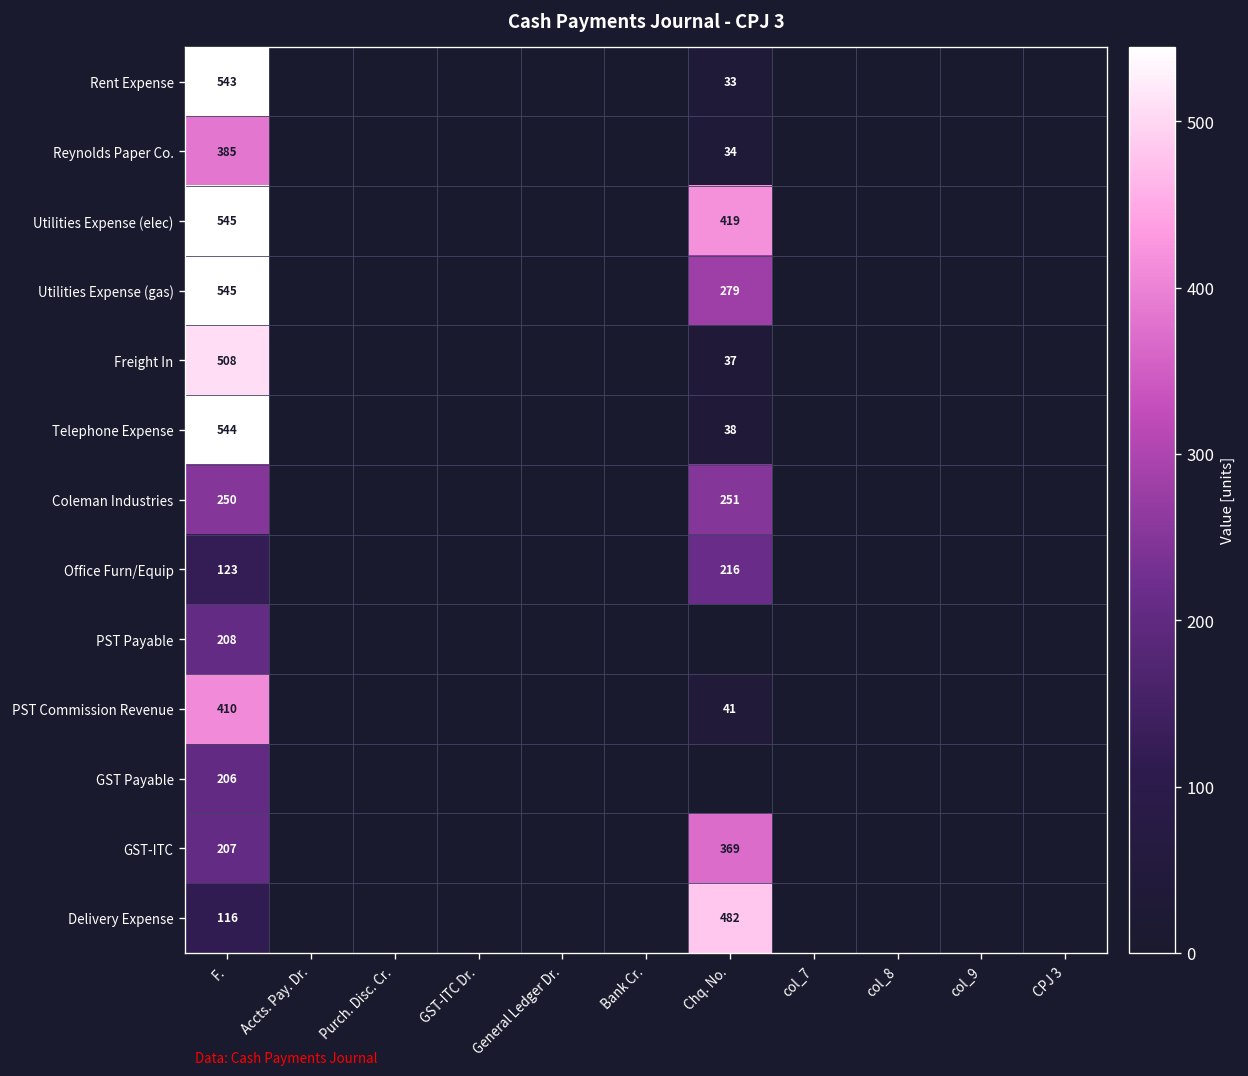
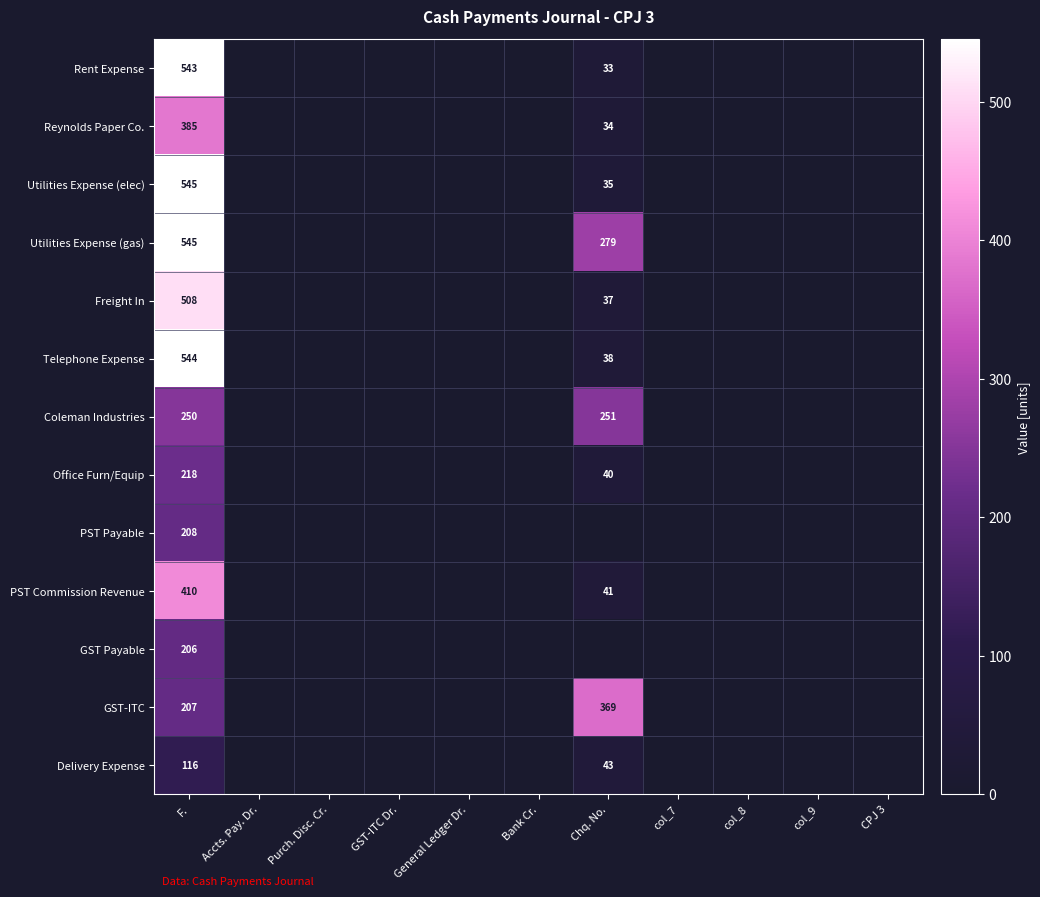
  {
    "Rent Expense": {
      "F.": 543,
      "Chq. No.": 33
    },
    "Reynolds Paper Co.": {
      "F.": 385,
      "Chq. No.": 34
    },
    "Utilities Expense (elec)": {
      "F.": 545,
-     "Chq. No.": 419
+     "Chq. No.": 35
    },
    "Utilities Expense (gas)": {
      "F.": 545,
      "Chq. No.": 279
    },
    "Freight In": {
      "F.": 508,
      "Chq. No.": 37
    },
    "Telephone Expense": {
      "F.": 544,
      "Chq. No.": 38
    },
    "Coleman Industries": {
      "F.": 250,
      "Chq. No.": 251
    },
    "Office Furn/Equip": {
-     "F.": 123,
-     "Chq. No.": 216
+     "F.": 218,
+     "Chq. No.": 40
    },
    "PST Payable": {
      "F.": 208
    },
    "PST Commission Revenue": {
      "F.": 410,
      "Chq. No.": 41
    },
    "GST Payable": {
      "F.": 206
    },
    "GST-ITC": {
      "F.": 207,
      "Chq. No.": 369
    },
    "Delivery Expense": {
      "F.": 116,
-     "Chq. No.": 482
+     "Chq. No.": 43
    }
  }
